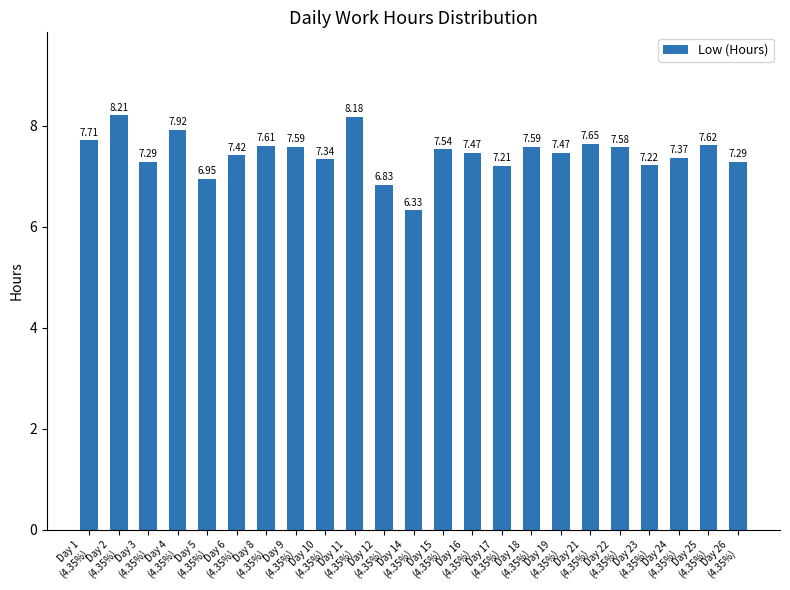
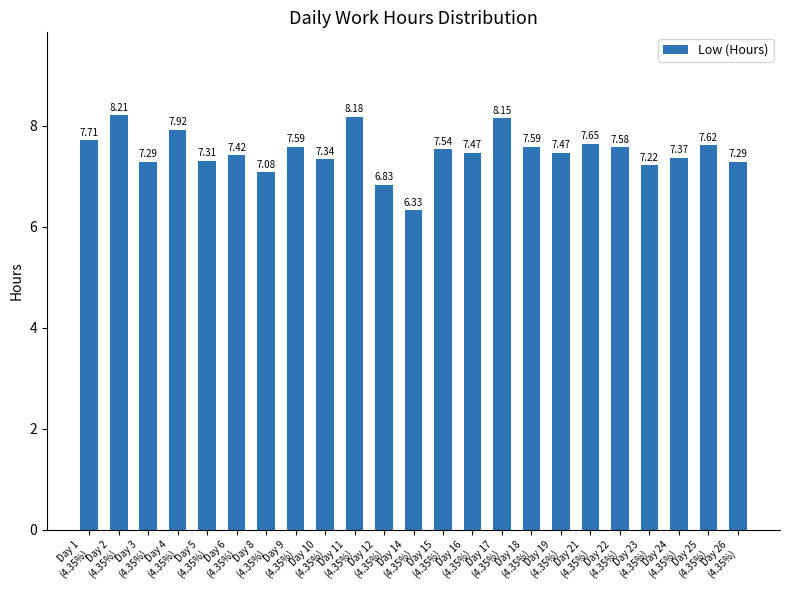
  {
    "Day 1 (4.35%)": 7.71,
    "Day 2 (4.35%)": 8.21,
    "Day 3 (4.35%)": 7.29,
    "Day 4 (4.35%)": 7.92,
-   "Day 5 (4.35%)": 6.95,
+   "Day 5 (4.35%)": 7.31,
    "Day 6 (4.35%)": 7.42,
-   "Day 8 (4.35%)": 7.61,
+   "Day 8 (4.35%)": 7.08,
    "Day 9 (4.35%)": 7.59,
    "Day 10 (4.35%)": 7.34,
    "Day 11 (4.35%)": 8.18,
    "Day 12 (4.35%)": 6.83,
    "Day 14 (4.35%)": 6.33,
    "Day 15 (4.35%)": 7.54,
    "Day 16 (4.35%)": 7.47,
-   "Day 17 (4.35%)": 7.21,
+   "Day 17 (4.35%)": 8.15,
    "Day 18 (4.35%)": 7.59,
    "Day 19 (4.35%)": 7.47,
    "Day 21 (4.35%)": 7.65,
    "Day 22 (4.35%)": 7.58,
    "Day 23 (4.35%)": 7.22,
    "Day 24 (4.35%)": 7.37,
    "Day 25 (4.35%)": 7.62,
    "Day 26 (4.35%)": 7.29
  }
